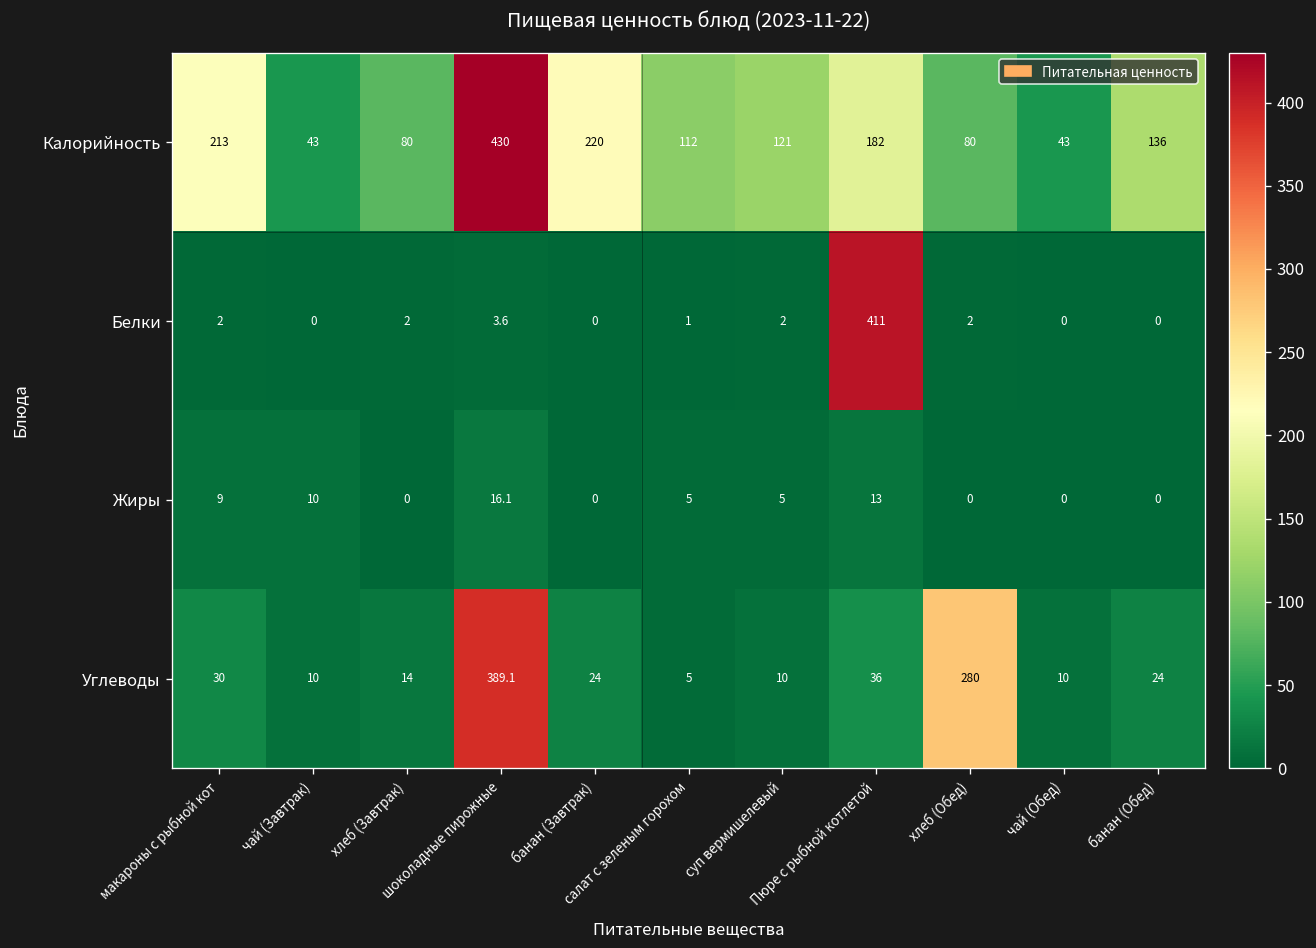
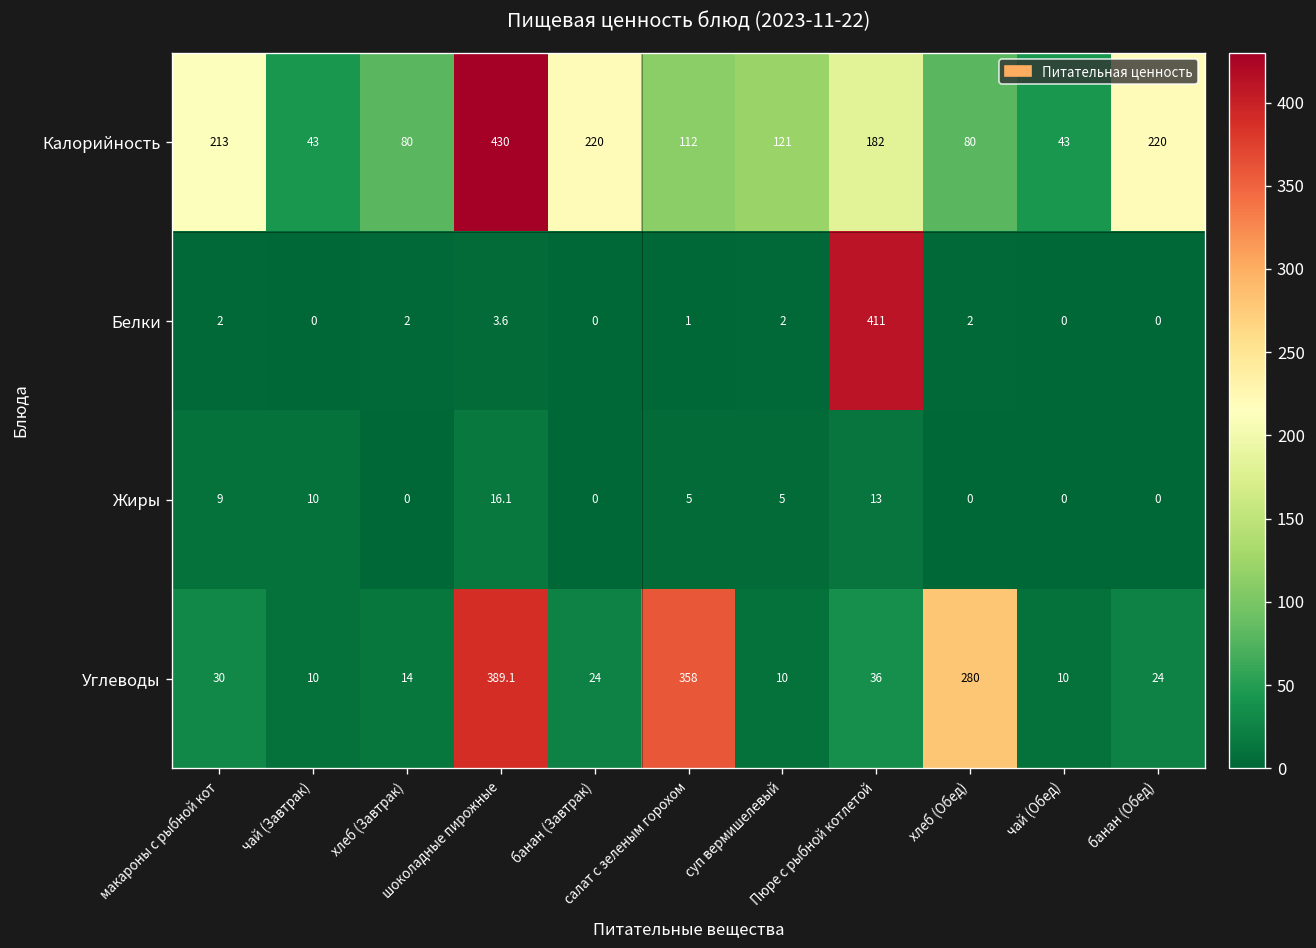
  {
    "Калорийность": {
      "макароны с рыбной кот": 213,
      "чай (Завтрак)": 43,
      "хлеб (Завтрак)": 80,
      "шоколадные пирожные": 430,
      "банан (Завтрак)": 220,
      "салат с зеленым горохом": 112,
      "суп вермишелевый": 121,
      "Пюре с рыбной котлетой": 182,
      "хлеб (Обед)": 80,
      "чай (Обед)": 43,
-     "банан (Обед)": 136
+     "банан (Обед)": 220
    },
    "Белки": {
      "макароны с рыбной кот": 2,
      "чай (Завтрак)": 0,
      "хлеб (Завтрак)": 2,
      "шоколадные пирожные": 3.6,
      "банан (Завтрак)": 0,
      "салат с зеленым горохом": 1,
      "суп вермишелевый": 2,
      "Пюре с рыбной котлетой": 411,
      "хлеб (Обед)": 2,
      "чай (Обед)": 0,
      "банан (Обед)": 0
    },
    "Жиры": {
      "макароны с рыбной кот": 9,
      "чай (Завтрак)": 10,
      "хлеб (Завтрак)": 0,
      "шоколадные пирожные": 16.1,
      "банан (Завтрак)": 0,
      "салат с зеленым горохом": 5,
      "суп вермишелевый": 5,
      "Пюре с рыбной котлетой": 13,
      "хлеб (Обед)": 0,
      "чай (Обед)": 0,
      "банан (Обед)": 0
    },
    "Углеводы": {
      "макароны с рыбной кот": 30,
      "чай (Завтрак)": 10,
      "хлеб (Завтрак)": 14,
      "шоколадные пирожные": 389.1,
      "банан (Завтрак)": 24,
-     "салат с зеленым горохом": 5,
+     "салат с зеленым горохом": 358,
      "суп вермишелевый": 10,
      "Пюре с рыбной котлетой": 36,
      "хлеб (Обед)": 280,
      "чай (Обед)": 10,
      "банан (Обед)": 24
    }
  }
